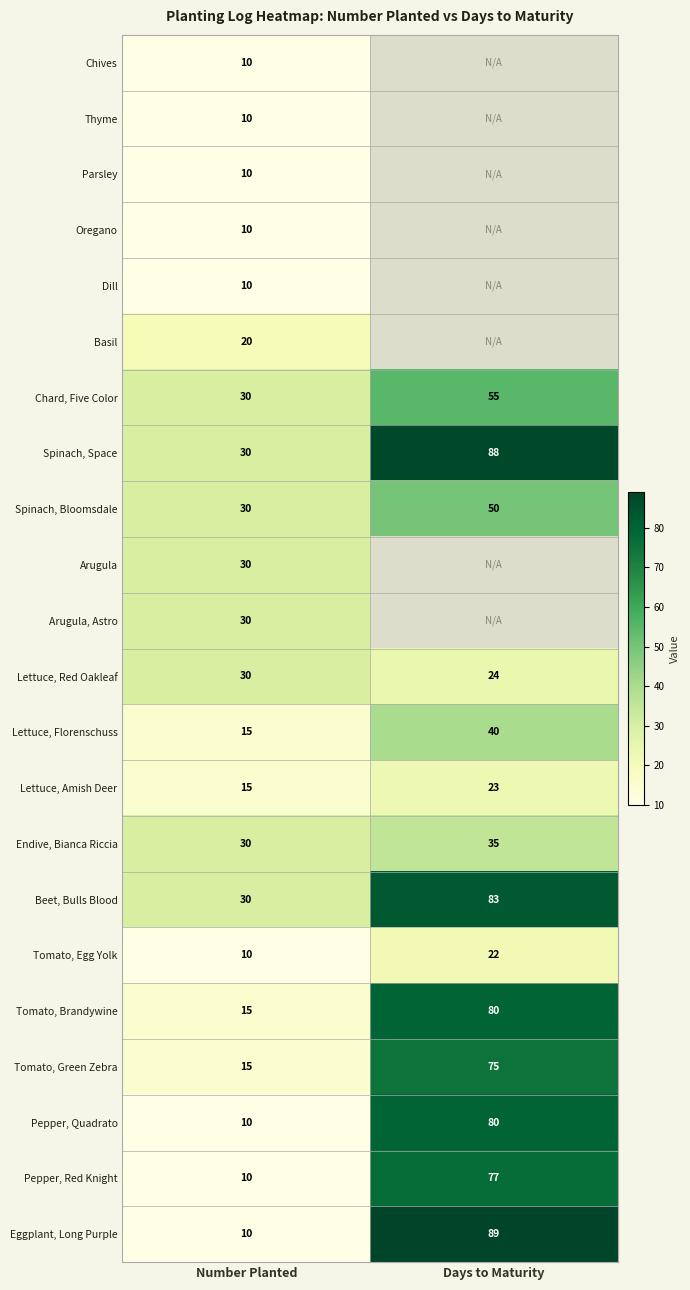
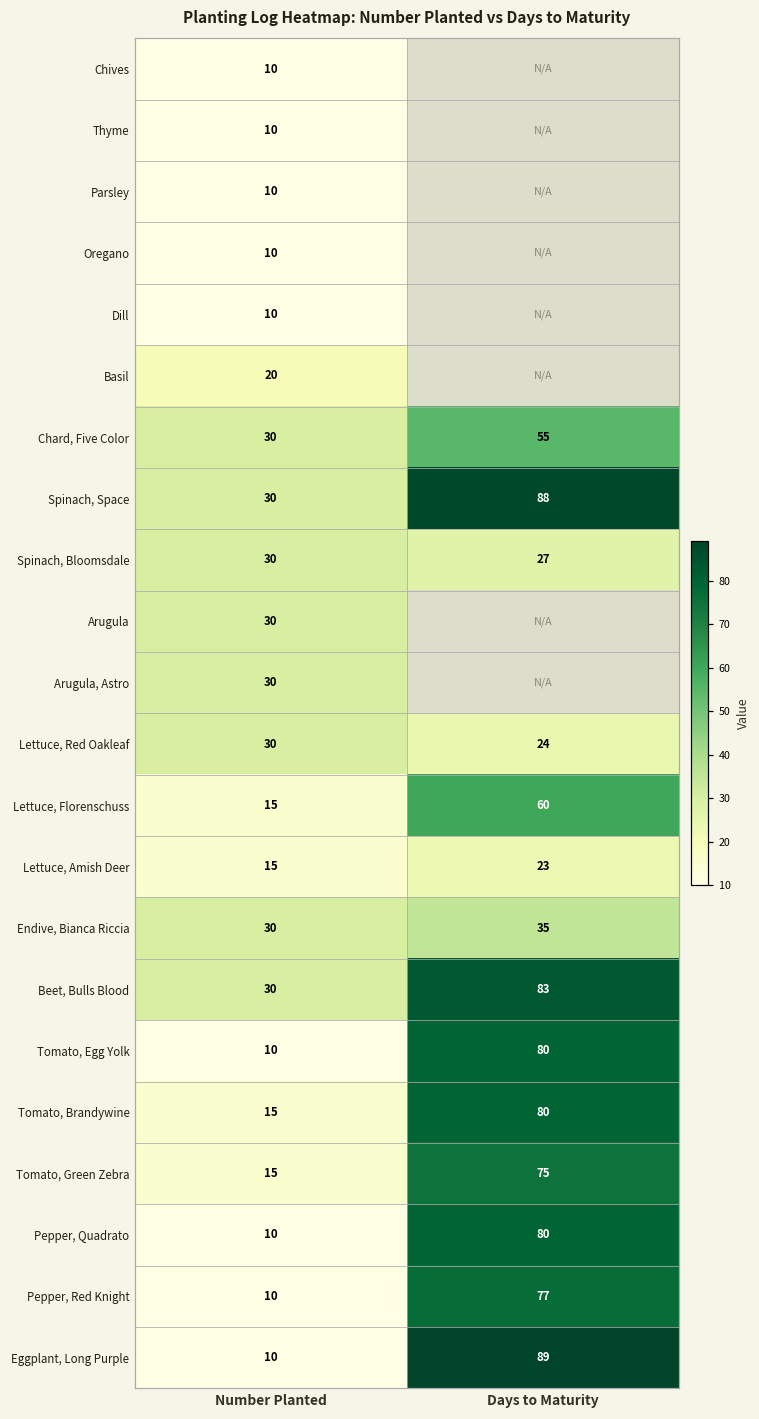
  {
    "Chives": {
      "Number Planted": 10
    },
    "Thyme": {
      "Number Planted": 10
    },
    "Parsley": {
      "Number Planted": 10
    },
    "Oregano": {
      "Number Planted": 10
    },
    "Dill": {
      "Number Planted": 10
    },
    "Basil": {
      "Number Planted": 20
    },
    "Chard, Five Color": {
      "Number Planted": 30,
      "Days to Maturity": 55
    },
    "Spinach, Space": {
      "Number Planted": 30,
      "Days to Maturity": 88
    },
    "Spinach, Bloomsdale": {
      "Number Planted": 30,
-     "Days to Maturity": 50
+     "Days to Maturity": 27
    },
    "Arugula": {
      "Number Planted": 30
    },
    "Arugula, Astro": {
      "Number Planted": 30
    },
    "Lettuce, Red Oakleaf": {
      "Number Planted": 30,
      "Days to Maturity": 24
    },
    "Lettuce, Florenschuss": {
      "Number Planted": 15,
-     "Days to Maturity": 40
+     "Days to Maturity": 60
    },
    "Lettuce, Amish Deer": {
      "Number Planted": 15,
      "Days to Maturity": 23
    },
    "Endive, Bianca Riccia": {
      "Number Planted": 30,
      "Days to Maturity": 35
    },
    "Beet, Bulls Blood": {
      "Number Planted": 30,
      "Days to Maturity": 83
    },
    "Tomato, Egg Yolk": {
      "Number Planted": 10,
-     "Days to Maturity": 22
+     "Days to Maturity": 80
    },
    "Tomato, Brandywine": {
      "Number Planted": 15,
      "Days to Maturity": 80
    },
    "Tomato, Green Zebra": {
      "Number Planted": 15,
      "Days to Maturity": 75
    },
    "Pepper, Quadrato": {
      "Number Planted": 10,
      "Days to Maturity": 80
    },
    "Pepper, Red Knight": {
      "Number Planted": 10,
      "Days to Maturity": 77
    },
    "Eggplant, Long Purple": {
      "Number Planted": 10,
      "Days to Maturity": 89
    }
  }
